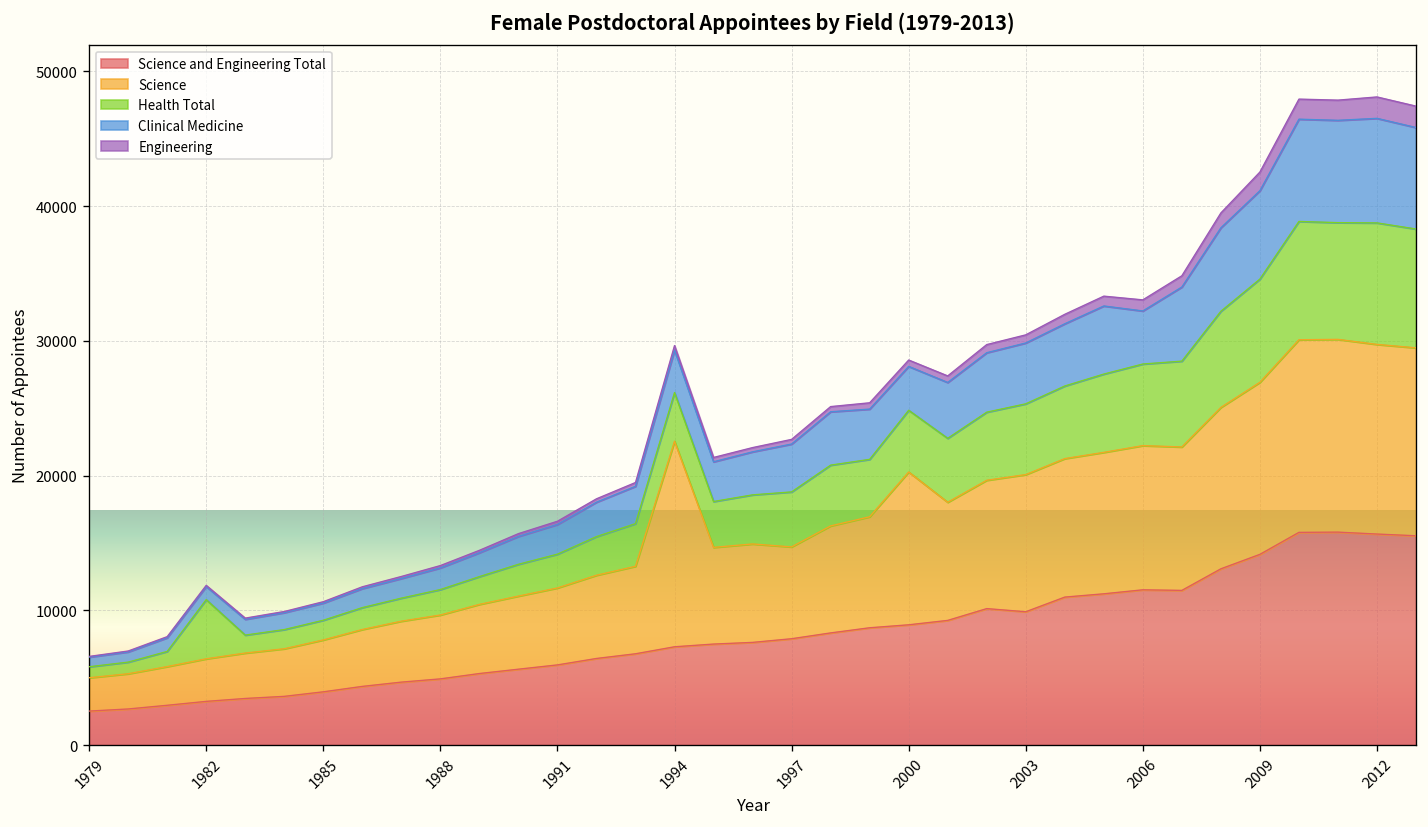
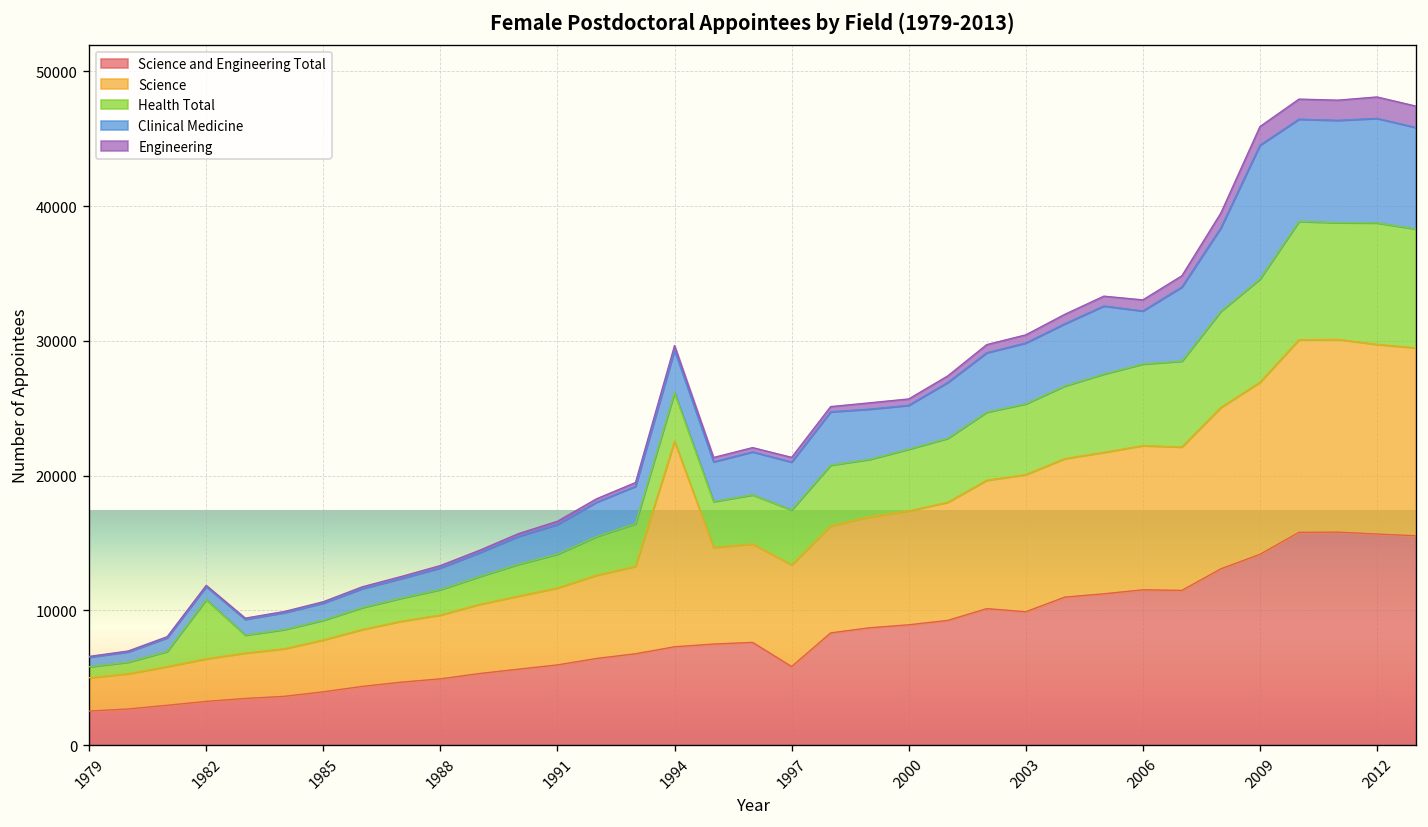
  {
    "Science and Engineering Total": {
      "1979": 2500,
      "1982": 3200,
      "1985": 4000,
      "1988": 4900,
      "1991": 6000,
      "1994": 7300,
-     "1997": 7900,
+     "1997": 5800,
      "2000": 8900,
      "2003": 9900,
      "2006": 11500,
      "2009": 14200,
      "2012": 15700
    },
    "Science": {
      "1979": 2500,
      "1982": 3200,
      "1985": 3900,
      "1988": 4700,
      "1991": 5700,
      "1994": 15300,
-     "1997": 6800,
-     "2000": 11300,
+     "1997": 7500,
+     "2000": 8500,
      "2003": 10200,
      "2006": 10700,
      "2009": 12800,
      "2012": 14100
    },
    "Health Total": {
      "1979": 800,
      "1982": 4400,
      "1985": 1500,
      "1988": 1900,
      "1991": 2500,
      "1994": 3600,
      "1997": 4100,
      "2000": 4600,
      "2003": 5300,
      "2006": 6100,
      "2009": 7700,
      "2012": 9000
    },
    "Clinical Medicine": {
      "1991": 2200,
      "1994": 3200,
      "1997": 3600,
      "2000": 3300,
      "2003": 4500,
      "2006": 3900,
-     "2009": 6600,
+     "2009": 9900,
      "2012": 7800
    },
    "Engineering": {
      "1991": 200,
      "1994": 300,
      "1997": 300,
      "2000": 500,
      "2003": 600,
      "2006": 800,
      "2009": 1400,
      "2012": 1600
    }
  }
